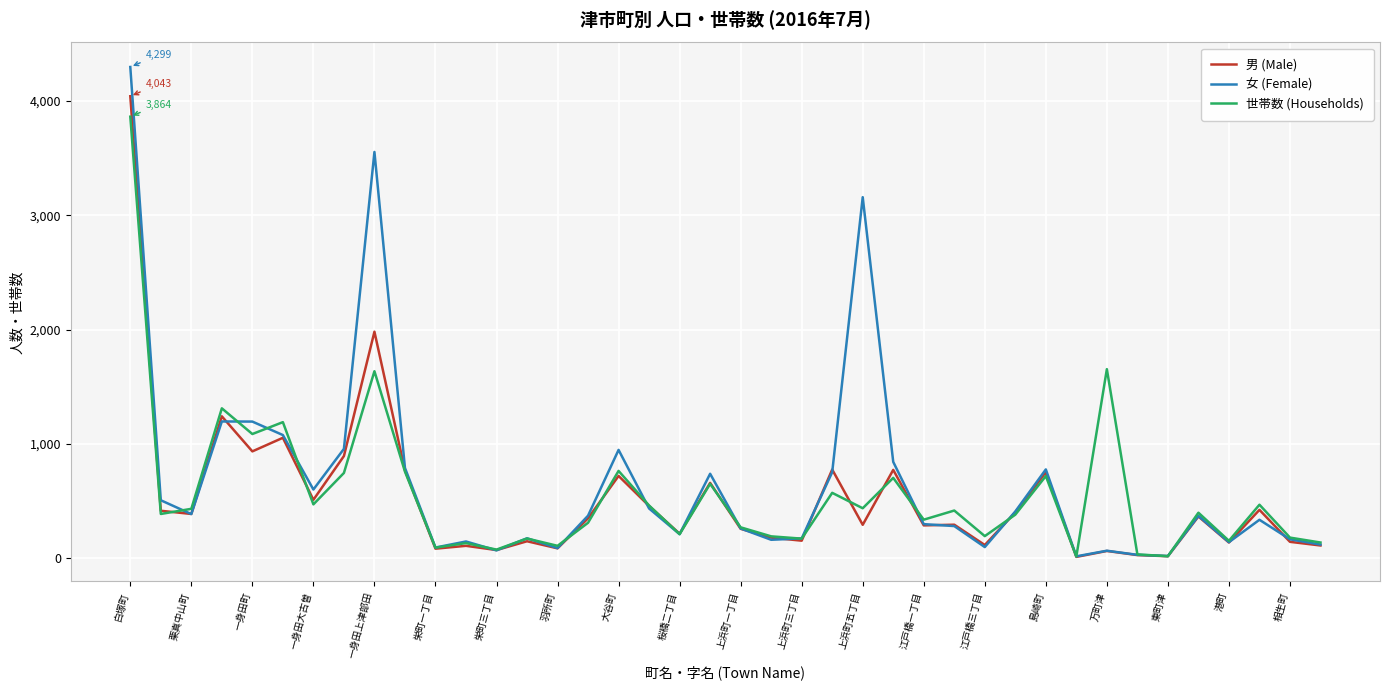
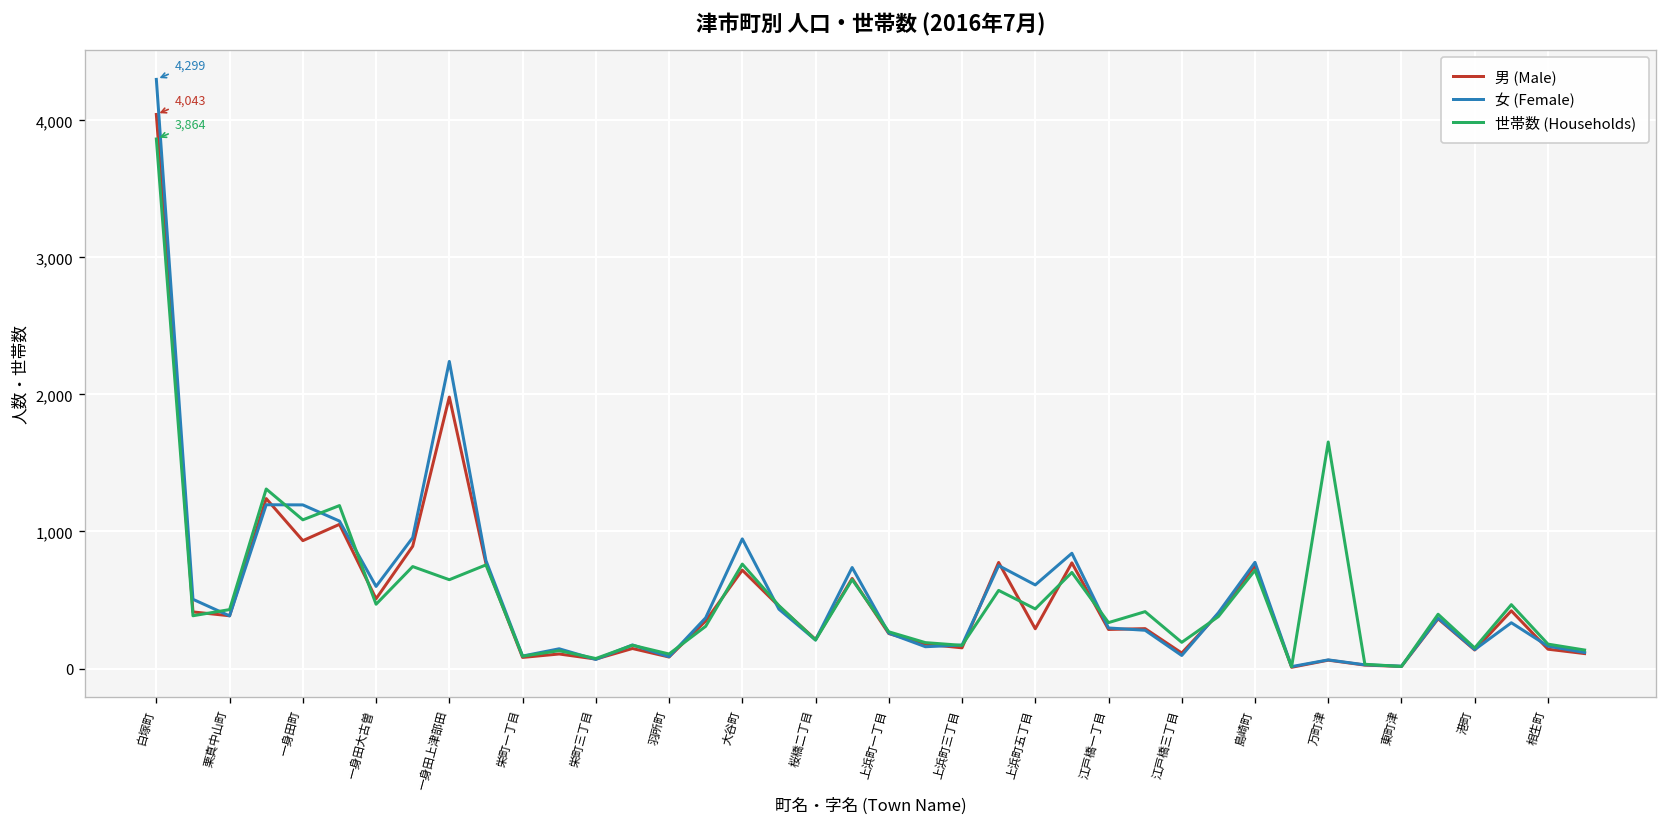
  {
    "男 (Male)": {
      "白塚町": "4,043"
    },
    "女 (Female)": {
      "一身田町": "1,190",
      "一身田大古曽": "600",
-     "一身田上津部田": "3,560",
+     "一身田上津部田": "2,240",
      "大谷町": "950",
-     "上浜町五丁目": "3,160",
+     "上浜町五丁目": "610",
      "島崎町": "780"
    },
    "世帯数 (Households)": {
      "栗真中山町": "430",
      "一身田町": "1,090",
      "一身田大古曽": "470",
-     "一身田上津部田": "1,640",
+     "一身田上津部田": "650",
      "大谷町": "760",
      "上浜町五丁目": "440",
      "江戸橋一丁目": "340",
      "江戸橋三丁目": "190",
      "島崎町": "720",
      "万町津": "1,650"
    }
  }
